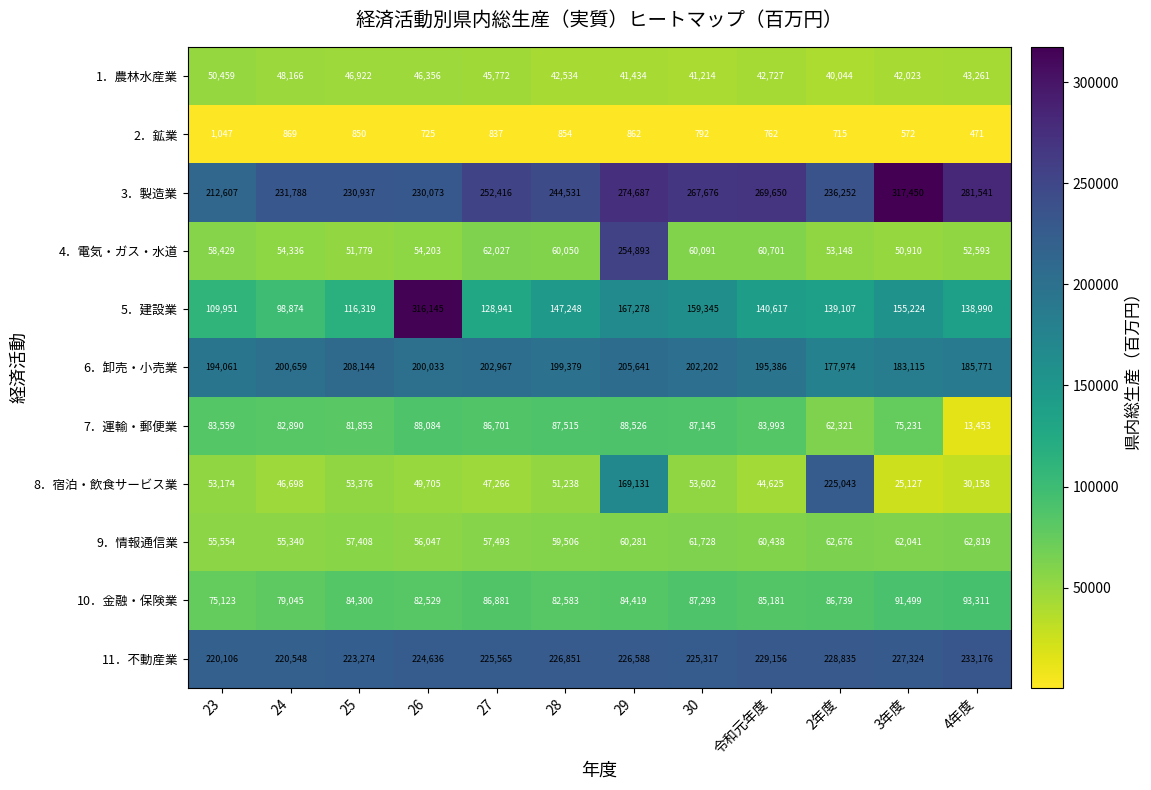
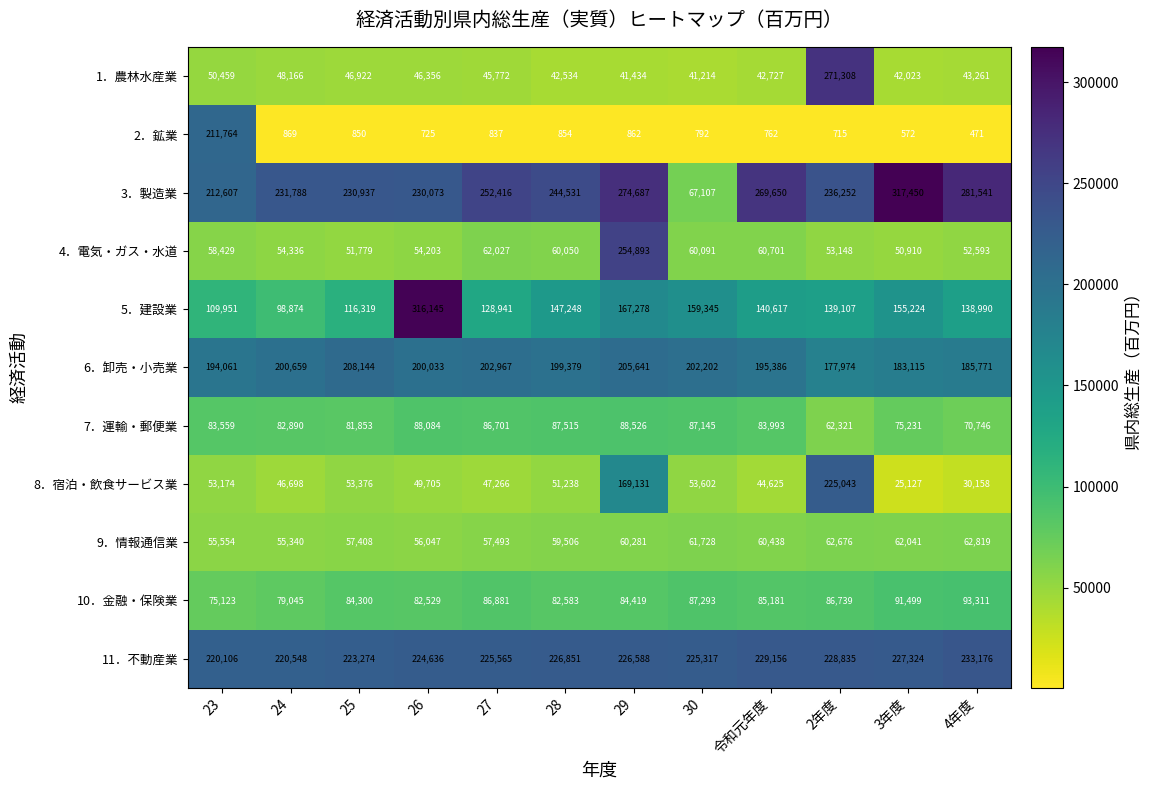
  {
    "1．農林水産業": {
      "23": "50,459",
      "24": "48,166",
      "25": "46,922",
      "26": "46,356",
      "27": "45,772",
      "28": "42,534",
      "29": "41,434",
      "30": "41,214",
      "令和元年度": "42,727",
-     "2年度": "40,044",
+     "2年度": "271,308",
      "3年度": "42,023",
      "4年度": "43,261"
    },
    "2．鉱業": {
-     "23": "1,047",
+     "23": "211,764",
      "24": "869",
      "25": "850",
      "26": "725",
      "27": "837",
      "28": "854",
      "29": "862",
      "30": "792",
      "令和元年度": "762",
      "2年度": "715",
      "3年度": "572",
      "4年度": "471"
    },
    "3．製造業": {
      "23": "212,607",
      "24": "231,788",
      "25": "230,937",
      "26": "230,073",
      "27": "252,416",
      "28": "244,531",
      "29": "274,687",
-     "30": "267,676",
+     "30": "67,107",
      "令和元年度": "269,650",
      "2年度": "236,252",
      "3年度": "317,450",
      "4年度": "281,541"
    },
    "4．電気・ガス・水道": {
      "23": "58,429",
      "24": "54,336",
      "25": "51,779",
      "26": "54,203",
      "27": "62,027",
      "28": "60,050",
      "29": "254,893",
      "30": "60,091",
      "令和元年度": "60,701",
      "2年度": "53,148",
      "3年度": "50,910",
      "4年度": "52,593"
    },
    "5．建設業": {
      "23": "109,951",
      "24": "98,874",
      "25": "116,319",
      "26": "316,145",
      "27": "128,941",
      "28": "147,248",
      "29": "167,278",
      "30": "159,345",
      "令和元年度": "140,617",
      "2年度": "139,107",
      "3年度": "155,224",
      "4年度": "138,990"
    },
    "6．卸売・小売業": {
      "23": "194,061",
      "24": "200,659",
      "25": "208,144",
      "26": "200,033",
      "27": "202,967",
      "28": "199,379",
      "29": "205,641",
      "30": "202,202",
      "令和元年度": "195,386",
      "2年度": "177,974",
      "3年度": "183,115",
      "4年度": "185,771"
    },
    "7．運輸・郵便業": {
      "23": "83,559",
      "24": "82,890",
      "25": "81,853",
      "26": "88,084",
      "27": "86,701",
      "28": "87,515",
      "29": "88,526",
      "30": "87,145",
      "令和元年度": "83,993",
      "2年度": "62,321",
      "3年度": "75,231",
-     "4年度": "13,453"
+     "4年度": "70,746"
    },
    "8．宿泊・飲食サービス業": {
      "23": "53,174",
      "24": "46,698",
      "25": "53,376",
      "26": "49,705",
      "27": "47,266",
      "28": "51,238",
      "29": "169,131",
      "30": "53,602",
      "令和元年度": "44,625",
      "2年度": "225,043",
      "3年度": "25,127",
      "4年度": "30,158"
    },
    "9．情報通信業": {
      "23": "55,554",
      "24": "55,340",
      "25": "57,408",
      "26": "56,047",
      "27": "57,493",
      "28": "59,506",
      "29": "60,281",
      "30": "61,728",
      "令和元年度": "60,438",
      "2年度": "62,676",
      "3年度": "62,041",
      "4年度": "62,819"
    },
    "10．金融・保険業": {
      "23": "75,123",
      "24": "79,045",
      "25": "84,300",
      "26": "82,529",
      "27": "86,881",
      "28": "82,583",
      "29": "84,419",
      "30": "87,293",
      "令和元年度": "85,181",
      "2年度": "86,739",
      "3年度": "91,499",
      "4年度": "93,311"
    },
    "11．不動産業": {
      "23": "220,106",
      "24": "220,548",
      "25": "223,274",
      "26": "224,636",
      "27": "225,565",
      "28": "226,851",
      "29": "226,588",
      "30": "225,317",
      "令和元年度": "229,156",
      "2年度": "228,835",
      "3年度": "227,324",
      "4年度": "233,176"
    }
  }
